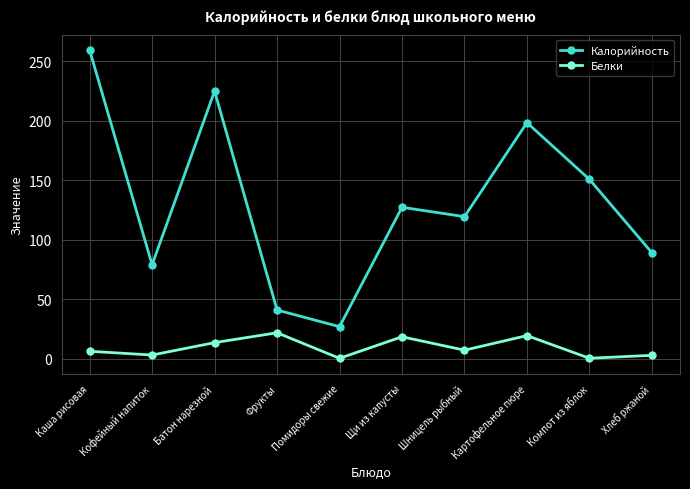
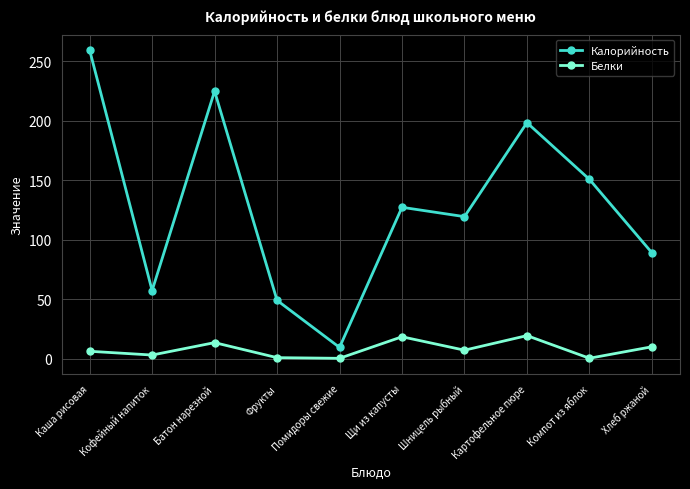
  {
    "Калорийность": {
      "Каша рисовая": 259,
-     "Кофейный напиток": 79,
+     "Кофейный напиток": 57,
      "Батон нарезной": 225,
-     "Фрукты": 41,
-     "Помидоры свежие": 27,
+     "Фрукты": 49,
+     "Помидоры свежие": 10,
      "Щи из капусты": 127,
      "Шницель рыбный": 119,
      "Картофельное пюре": 198,
      "Компот из яблок": 151,
      "Хлеб ржаной": 89
    },
    "Белки": {
      "Каша рисовая": 6,
      "Кофейный напиток": 3,
      "Батон нарезной": 14,
-     "Фрукты": 22,
+     "Фрукты": 1,
      "Помидоры свежие": 0,
      "Щи из капусты": 19,
      "Шницель рыбный": 7,
      "Картофельное пюре": 20,
      "Компот из яблок": 1,
-     "Хлеб ржаной": 3
+     "Хлеб ржаной": 10
    }
  }
